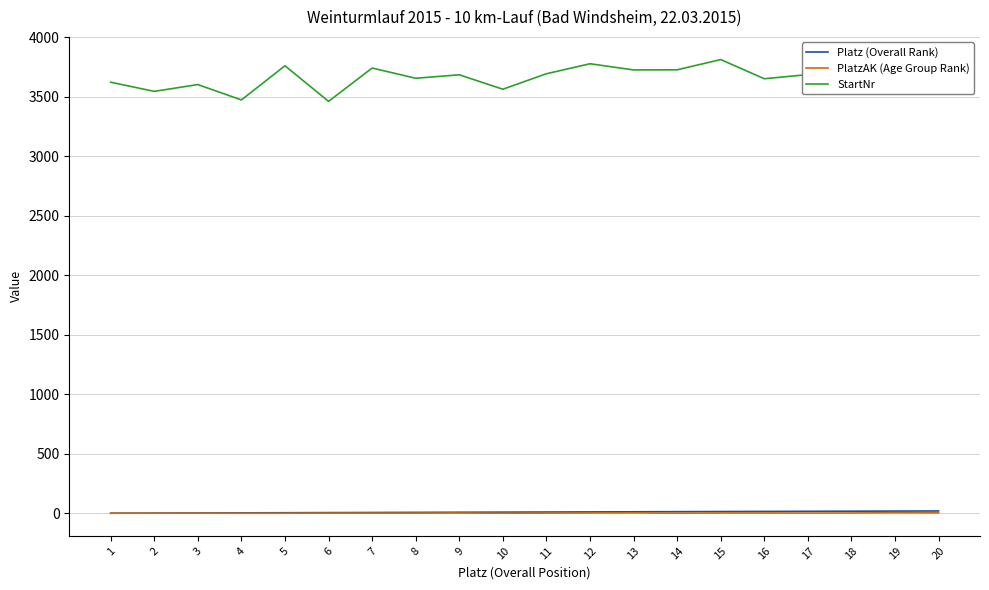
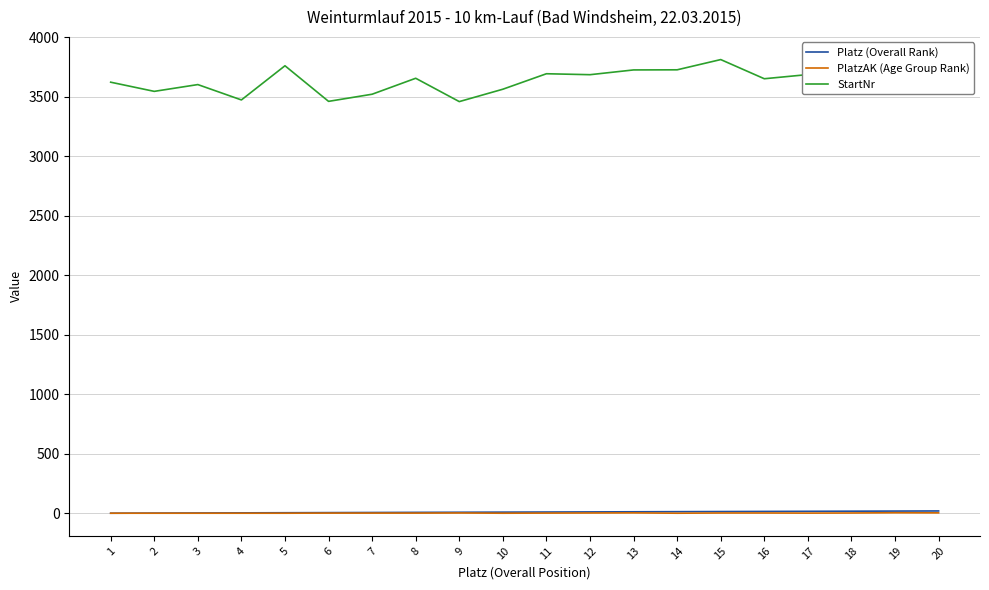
  {
    "StartNr": {
      "1": 3620,
      "2": 3540,
      "3": 3600,
      "4": 3470,
      "5": 3760,
      "6": 3460,
-     "7": 3740,
+     "7": 3520,
      "8": 3650,
-     "9": 3680,
+     "9": 3460,
      "10": 3560,
      "11": 3690,
-     "12": 3780,
+     "12": 3680,
      "13": 3720,
      "14": 3730,
      "15": 3810,
      "16": 3650
    }
  }
